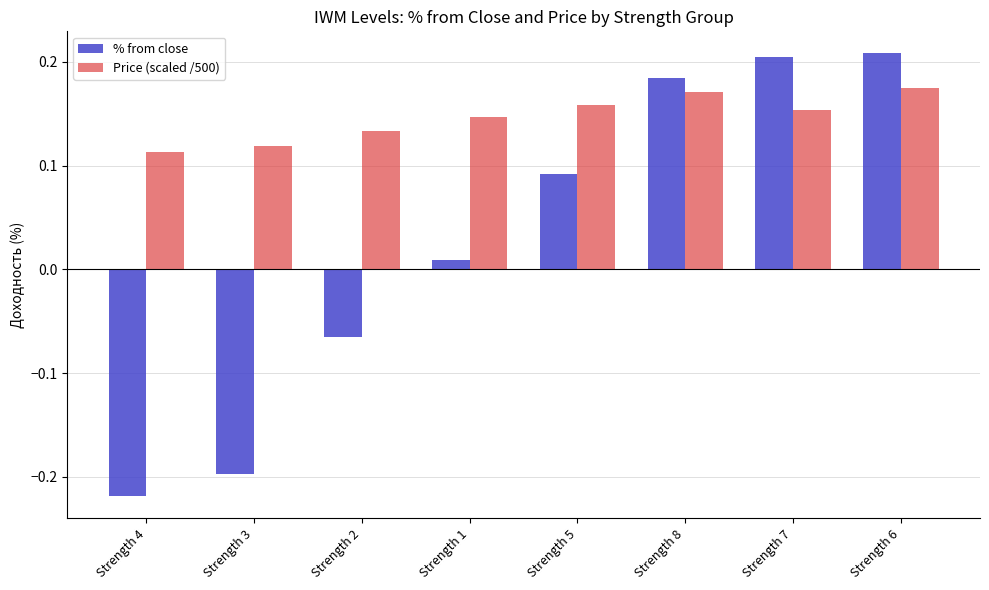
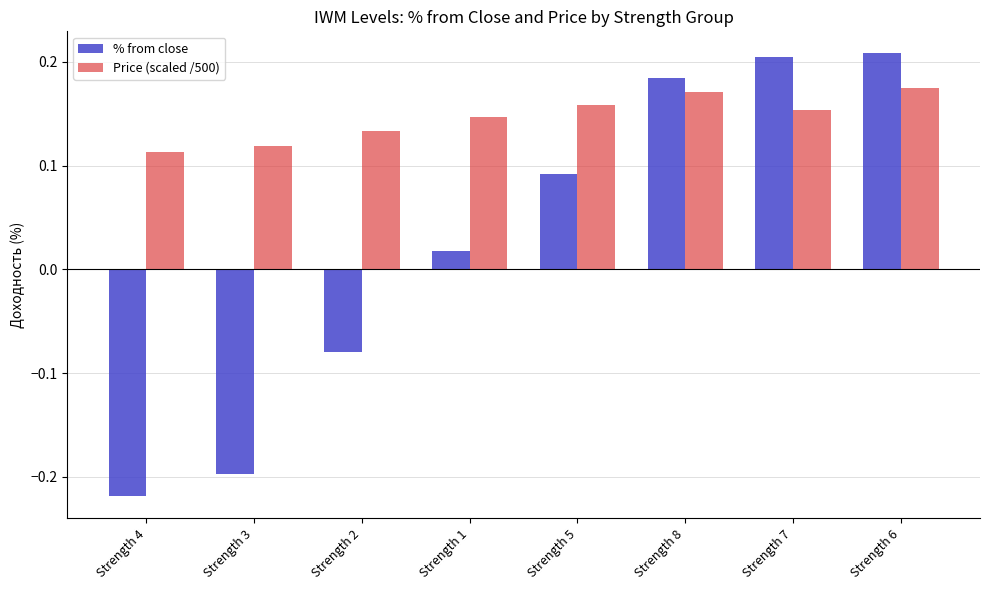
  {
    "% from close": {
      "Strength 4": -0.219,
      "Strength 3": -0.198,
-     "Strength 2": -0.065,
-     "Strength 1": 0.009,
+     "Strength 2": -0.079,
+     "Strength 1": 0.017,
      "Strength 5": 0.092,
      "Strength 8": 0.184,
      "Strength 7": 0.205,
      "Strength 6": 0.208
    },
    "Price (scaled /500)": {
      "Strength 4": 0.113,
      "Strength 3": 0.119,
      "Strength 2": 0.133,
      "Strength 1": 0.147,
      "Strength 5": 0.158,
      "Strength 8": 0.171,
      "Strength 7": 0.154,
      "Strength 6": 0.175
    }
  }
